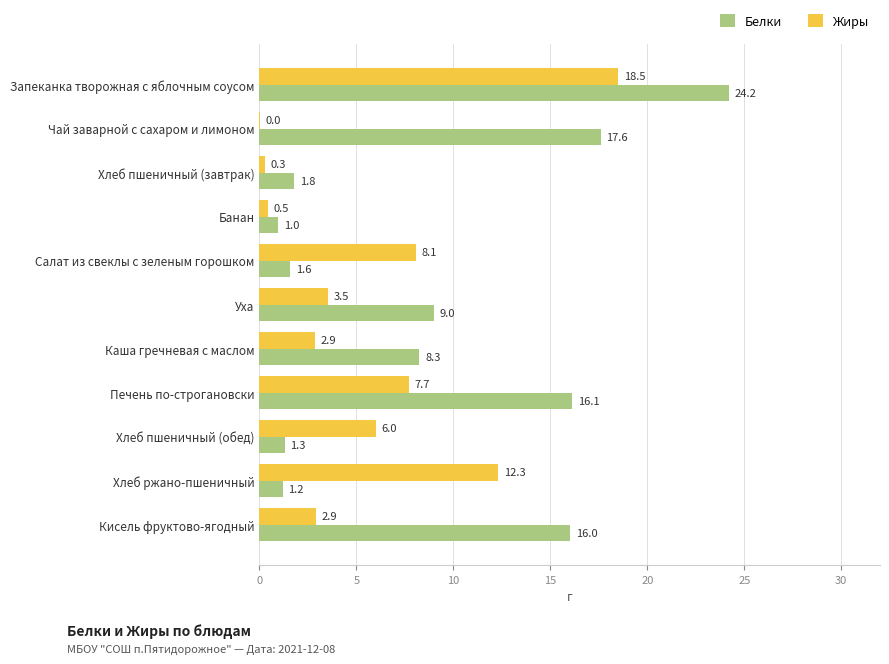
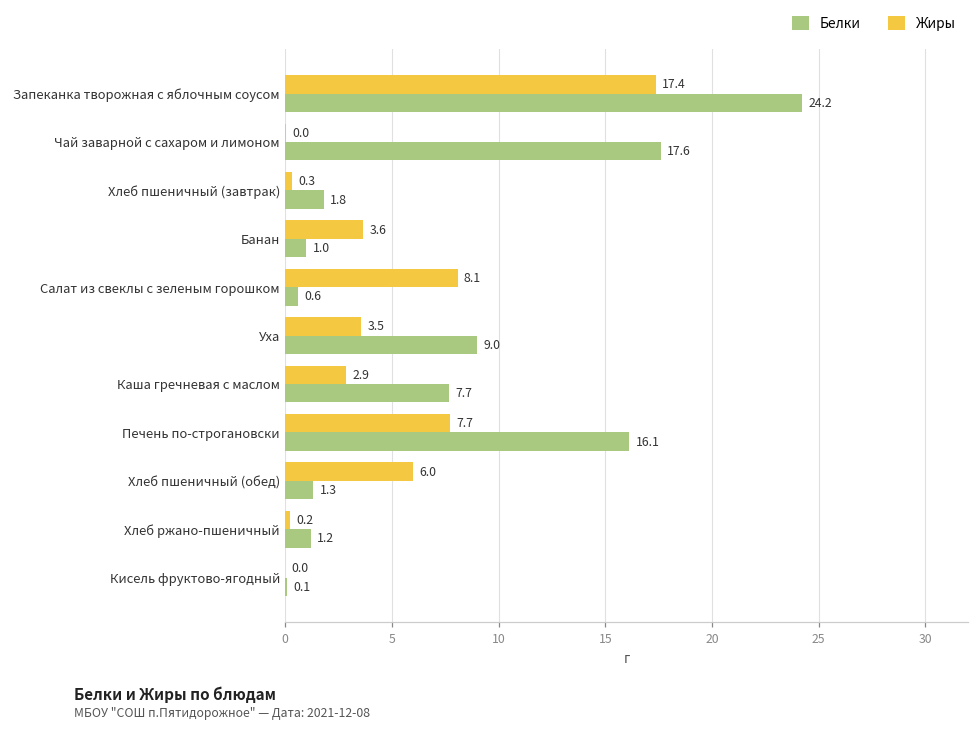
  {
    "Белки": {
      "Запеканка творожная с яблочным соусом": 24.2,
      "Чай заварной с сахаром и лимоном": 17.6,
      "Хлеб пшеничный (завтрак)": 1.8,
      "Банан": 1.0,
-     "Салат из свеклы с зеленым горошком": 1.6,
+     "Салат из свеклы с зеленым горошком": 0.6,
      "Уха": 9.0,
-     "Каша гречневая с маслом": 8.3,
+     "Каша гречневая с маслом": 7.7,
      "Печень по-строгановски": 16.1,
      "Хлеб пшеничный (обед)": 1.3,
      "Хлеб ржано-пшеничный": 1.2,
-     "Кисель фруктово-ягодный": 16.0
+     "Кисель фруктово-ягодный": 0.1
    },
    "Жиры": {
-     "Запеканка творожная с яблочным соусом": 18.5,
+     "Запеканка творожная с яблочным соусом": 17.4,
      "Чай заварной с сахаром и лимоном": 0.0,
      "Хлеб пшеничный (завтрак)": 0.3,
-     "Банан": 0.5,
+     "Банан": 3.6,
      "Салат из свеклы с зеленым горошком": 8.1,
      "Уха": 3.5,
      "Каша гречневая с маслом": 2.9,
      "Печень по-строгановски": 7.7,
      "Хлеб пшеничный (обед)": 6.0,
-     "Хлеб ржано-пшеничный": 12.3,
-     "Кисель фруктово-ягодный": 2.9
+     "Хлеб ржано-пшеничный": 0.2,
+     "Кисель фруктово-ягодный": 0.0
    }
  }
